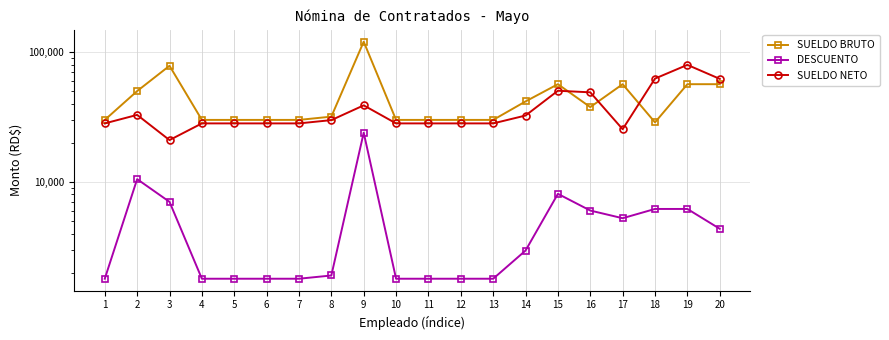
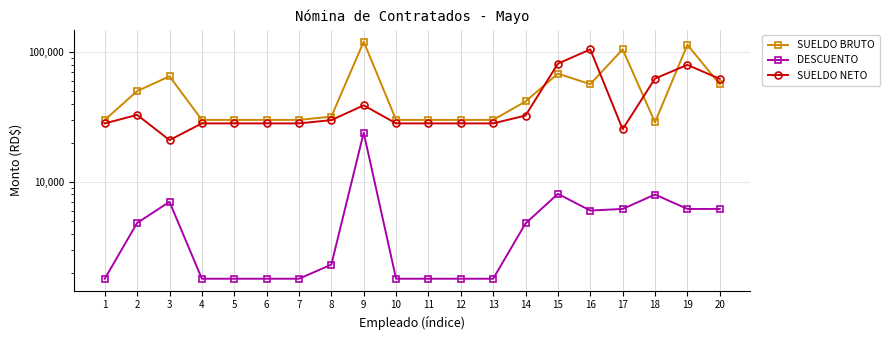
  {
    "SUELDO BRUTO": {
      "1": "30,000",
      "2": "50,000",
-     "3": "80,000",
+     "3": "70,000",
      "4": "30,000",
      "5": "30,000",
      "6": "30,000",
      "7": "30,000",
      "8": "32,000",
      "9": "120,000",
      "10": "30,000",
      "11": "30,000",
      "12": "30,000",
      "13": "30,000",
      "14": "42,000",
-     "15": "60,000",
-     "16": "38,000",
-     "17": "60,000",
+     "15": "70,000",
+     "16": "60,000",
+     "17": "100,000",
      "18": "29,000",
-     "19": "60,000",
+     "19": "110,000",
      "20": "60,000"
    },
    "DESCUENTO": {
      "1": "1,800",
-     "2": "11,000",
+     "2": "4,800",
      "3": "7,000",
      "4": "1,800",
      "5": "1,800",
      "6": "1,800",
      "7": "1,800",
-     "8": "1,900",
+     "8": "2,300",
      "9": "24,000",
      "10": "1,800",
      "11": "1,800",
      "12": "1,800",
      "13": "1,800",
-     "14": "3,000",
+     "14": "4,800",
      "15": "8,000",
      "16": "6,000",
-     "17": "5,300",
-     "18": "6,000",
+     "17": "6,000",
+     "18": "8,000",
      "19": "6,000",
-     "20": "4,400"
+     "20": "6,000"
    },
    "SUELDO NETO": {
      "1": "28,000",
      "2": "33,000",
      "3": "21,000",
      "4": "28,000",
      "5": "28,000",
      "6": "28,000",
      "7": "28,000",
      "8": "30,000",
      "9": "39,000",
      "10": "28,000",
      "11": "28,000",
      "12": "28,000",
      "13": "28,000",
      "14": "32,000",
-     "15": "50,000",
-     "16": "49,000",
+     "15": "80,000",
+     "16": "100,000",
      "17": "25,000",
      "18": "60,000",
      "19": "80,000",
      "20": "60,000"
    }
  }
